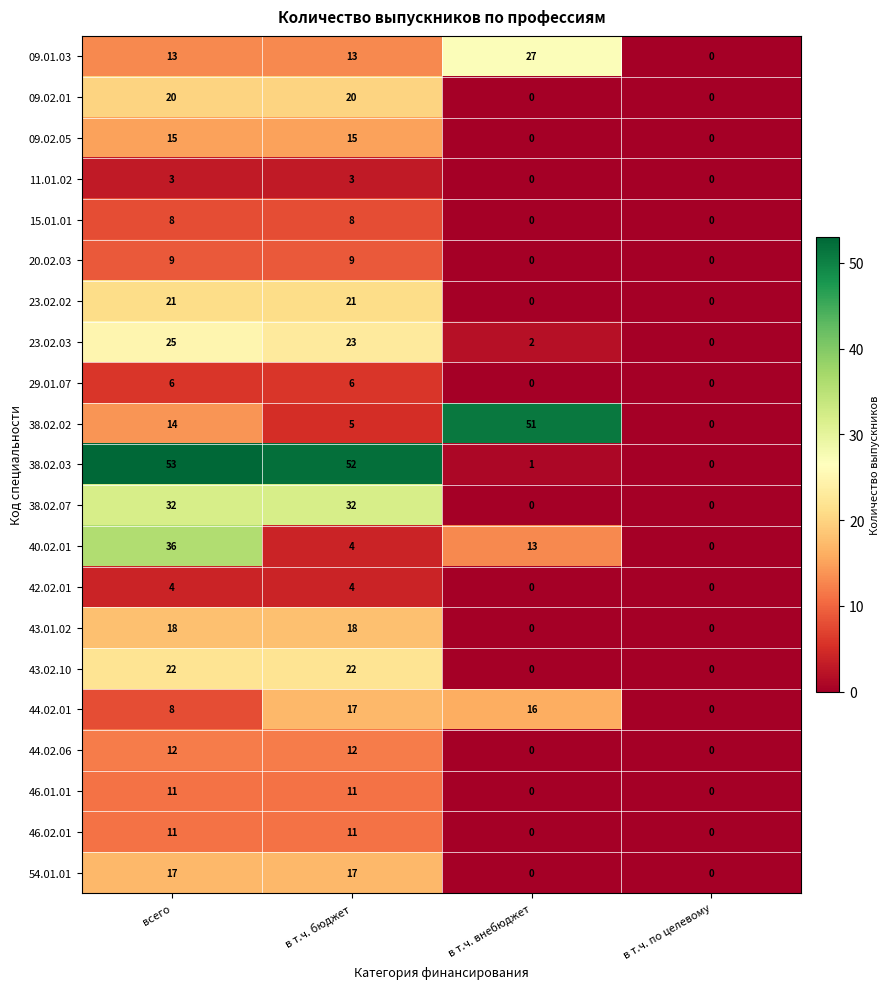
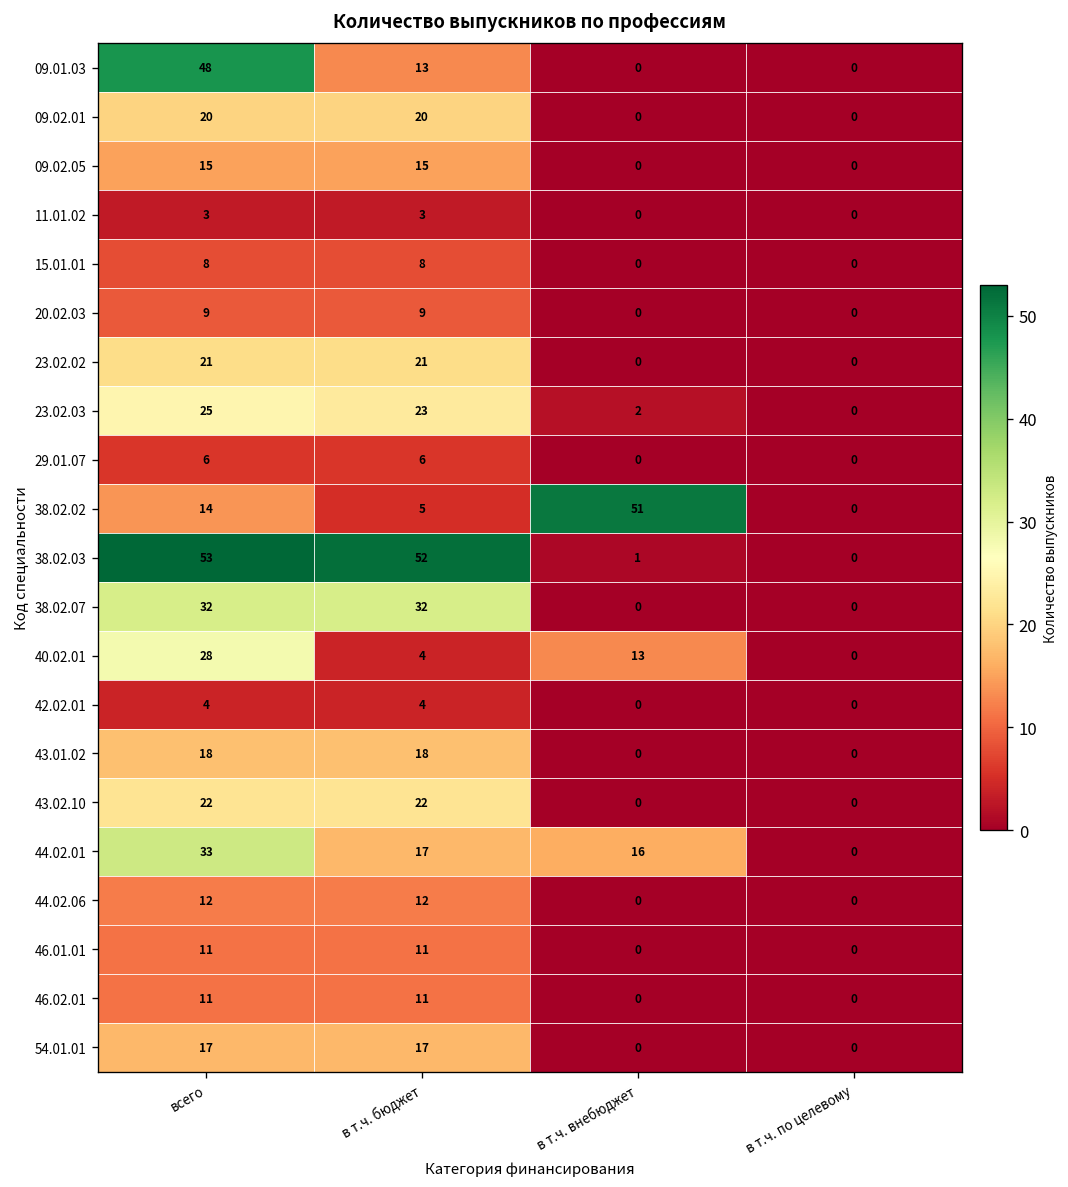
  {
    "09.01.03": {
-     "всего": 13,
+     "всего": 48,
      "в т.ч. бюджет": 13,
-     "в т.ч. внебюджет": 27,
+     "в т.ч. внебюджет": 0,
      "в т.ч. по целевому": 0
    },
    "09.02.01": {
      "всего": 20,
      "в т.ч. бюджет": 20,
      "в т.ч. внебюджет": 0,
      "в т.ч. по целевому": 0
    },
    "09.02.05": {
      "всего": 15,
      "в т.ч. бюджет": 15,
      "в т.ч. внебюджет": 0,
      "в т.ч. по целевому": 0
    },
    "11.01.02": {
      "всего": 3,
      "в т.ч. бюджет": 3,
      "в т.ч. внебюджет": 0,
      "в т.ч. по целевому": 0
    },
    "15.01.01": {
      "всего": 8,
      "в т.ч. бюджет": 8,
      "в т.ч. внебюджет": 0,
      "в т.ч. по целевому": 0
    },
    "20.02.03": {
      "всего": 9,
      "в т.ч. бюджет": 9,
      "в т.ч. внебюджет": 0,
      "в т.ч. по целевому": 0
    },
    "23.02.02": {
      "всего": 21,
      "в т.ч. бюджет": 21,
      "в т.ч. внебюджет": 0,
      "в т.ч. по целевому": 0
    },
    "23.02.03": {
      "всего": 25,
      "в т.ч. бюджет": 23,
      "в т.ч. внебюджет": 2,
      "в т.ч. по целевому": 0
    },
    "29.01.07": {
      "всего": 6,
      "в т.ч. бюджет": 6,
      "в т.ч. внебюджет": 0,
      "в т.ч. по целевому": 0
    },
    "38.02.02": {
      "всего": 14,
      "в т.ч. бюджет": 5,
      "в т.ч. внебюджет": 51,
      "в т.ч. по целевому": 0
    },
    "38.02.03": {
      "всего": 53,
      "в т.ч. бюджет": 52,
      "в т.ч. внебюджет": 1,
      "в т.ч. по целевому": 0
    },
    "38.02.07": {
      "всего": 32,
      "в т.ч. бюджет": 32,
      "в т.ч. внебюджет": 0,
      "в т.ч. по целевому": 0
    },
    "40.02.01": {
-     "всего": 36,
+     "всего": 28,
      "в т.ч. бюджет": 4,
      "в т.ч. внебюджет": 13,
      "в т.ч. по целевому": 0
    },
    "42.02.01": {
      "всего": 4,
      "в т.ч. бюджет": 4,
      "в т.ч. внебюджет": 0,
      "в т.ч. по целевому": 0
    },
    "43.01.02": {
      "всего": 18,
      "в т.ч. бюджет": 18,
      "в т.ч. внебюджет": 0,
      "в т.ч. по целевому": 0
    },
    "43.02.10": {
      "всего": 22,
      "в т.ч. бюджет": 22,
      "в т.ч. внебюджет": 0,
      "в т.ч. по целевому": 0
    },
    "44.02.01": {
-     "всего": 8,
+     "всего": 33,
      "в т.ч. бюджет": 17,
      "в т.ч. внебюджет": 16,
      "в т.ч. по целевому": 0
    },
    "44.02.06": {
      "всего": 12,
      "в т.ч. бюджет": 12,
      "в т.ч. внебюджет": 0,
      "в т.ч. по целевому": 0
    },
    "46.01.01": {
      "всего": 11,
      "в т.ч. бюджет": 11,
      "в т.ч. внебюджет": 0,
      "в т.ч. по целевому": 0
    },
    "46.02.01": {
      "всего": 11,
      "в т.ч. бюджет": 11,
      "в т.ч. внебюджет": 0,
      "в т.ч. по целевому": 0
    },
    "54.01.01": {
      "всего": 17,
      "в т.ч. бюджет": 17,
      "в т.ч. внебюджет": 0,
      "в т.ч. по целевому": 0
    }
  }
